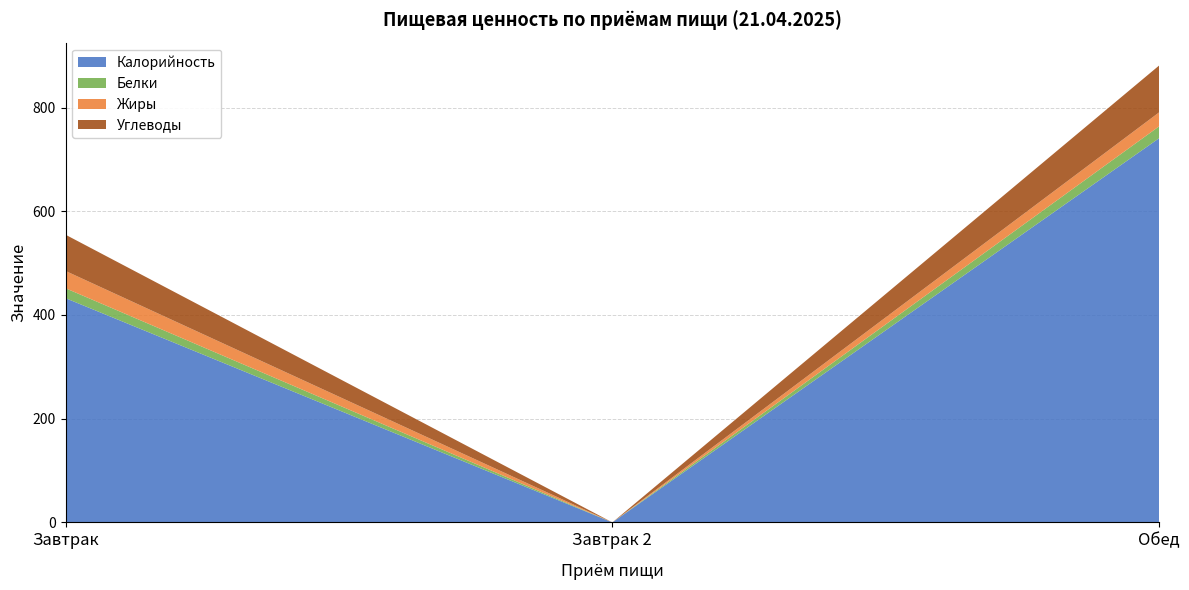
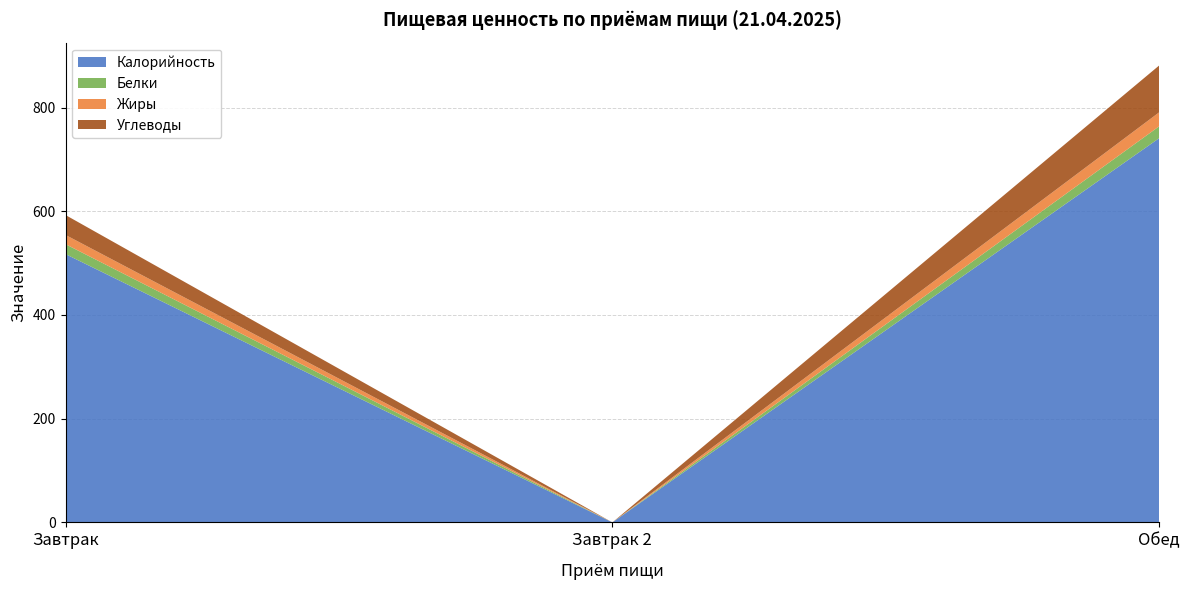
  {
    "Калорийность": {
-     "Завтрак": 430,
+     "Завтрак": 520,
      "Обед": 740
    },
    "Белки": {
      "Завтрак": 20,
      "Обед": 20
    },
    "Жиры": {
-     "Завтрак": 30,
+     "Завтрак": 20,
      "Обед": 30
    },
    "Углеводы": {
-     "Завтрак": 70,
+     "Завтрак": 40,
      "Обед": 90
    }
  }
